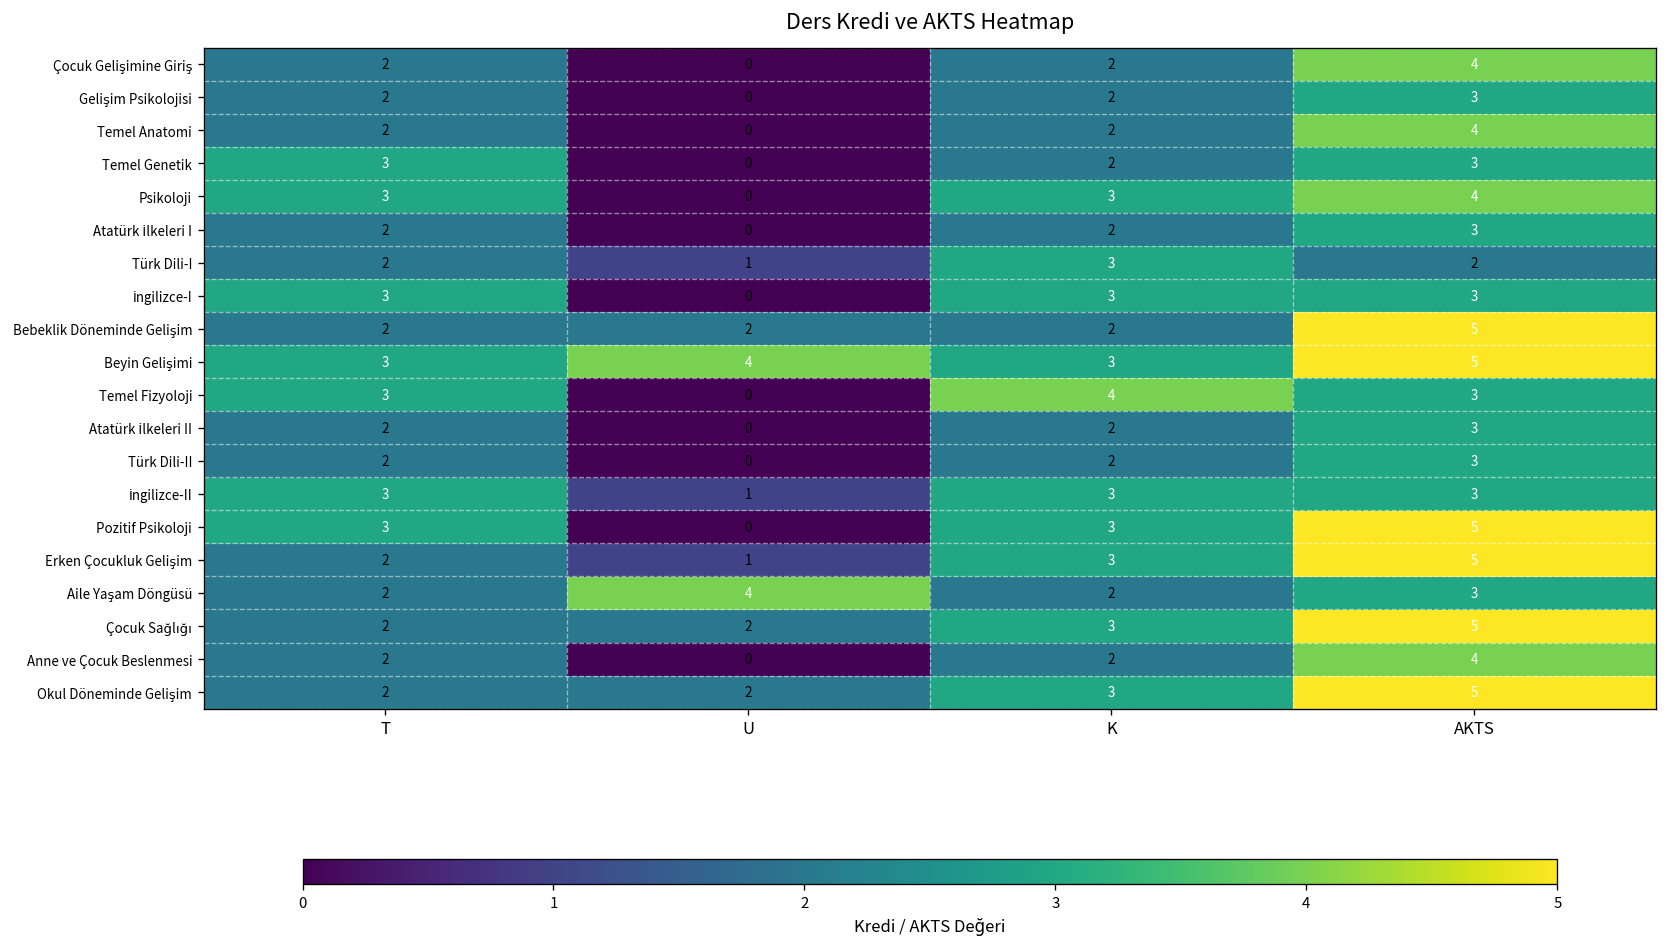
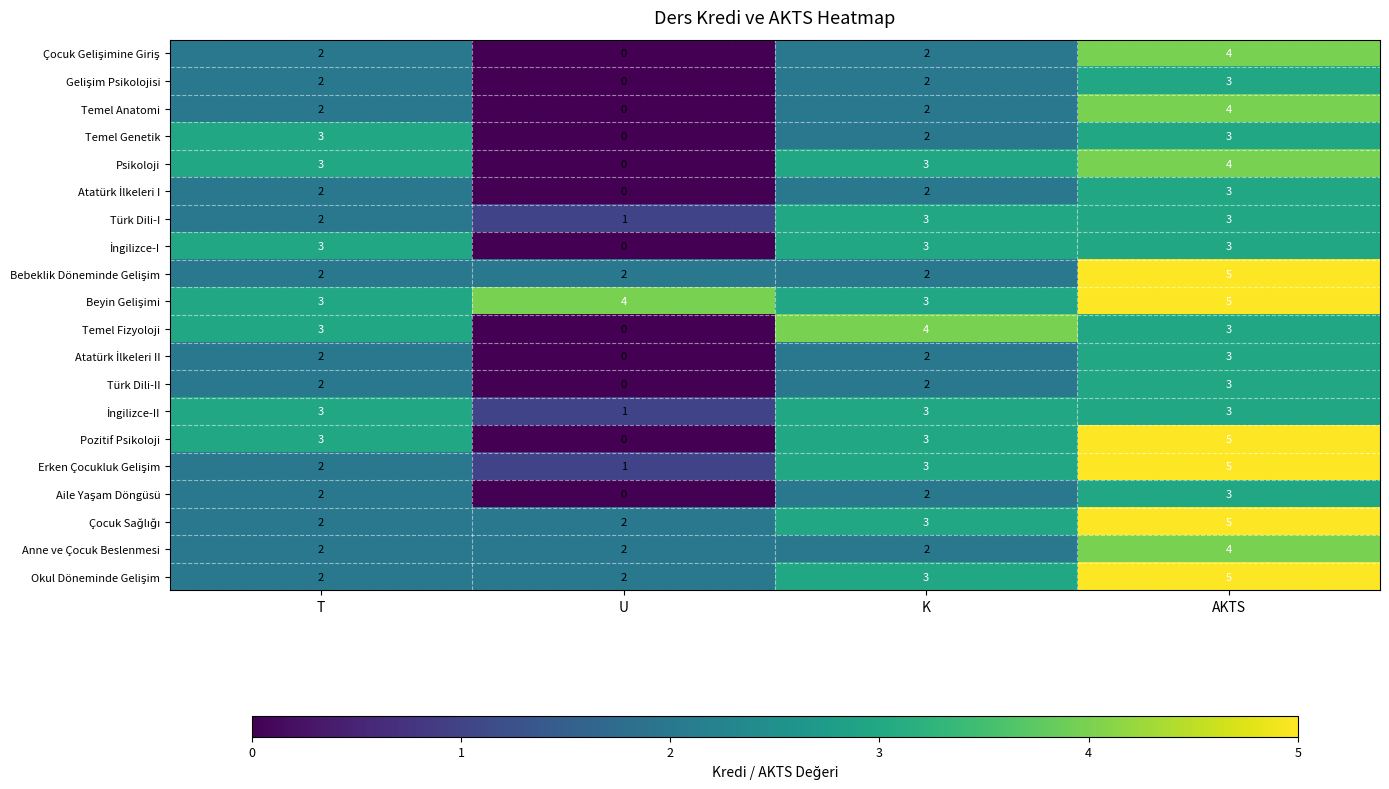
  {
    "Çocuk Gelişimine Giriş": {
      "T": 2,
      "U": 0,
      "K": 2,
      "AKTS": 4
    },
    "Gelişim Psikolojisi": {
      "T": 2,
      "U": 0,
      "K": 2,
      "AKTS": 3
    },
    "Temel Anatomi": {
      "T": 2,
      "U": 0,
      "K": 2,
      "AKTS": 4
    },
    "Temel Genetik": {
      "T": 3,
      "U": 0,
      "K": 2,
      "AKTS": 3
    },
    "Psikoloji": {
      "T": 3,
      "U": 0,
      "K": 3,
      "AKTS": 4
    },
    "Atatürk İlkeleri I": {
      "T": 2,
      "U": 0,
      "K": 2,
      "AKTS": 3
    },
    "Türk Dili-I": {
      "T": 2,
      "U": 1,
      "K": 3,
-     "AKTS": 2
+     "AKTS": 3
    },
    "İngilizce-I": {
      "T": 3,
      "U": 0,
      "K": 3,
      "AKTS": 3
    },
    "Bebeklik Döneminde Gelişim": {
      "T": 2,
      "U": 2,
      "K": 2,
      "AKTS": 5
    },
    "Beyin Gelişimi": {
      "T": 3,
      "U": 4,
      "K": 3,
      "AKTS": 5
    },
    "Temel Fizyoloji": {
      "T": 3,
      "U": 0,
      "K": 4,
      "AKTS": 3
    },
    "Atatürk İlkeleri II": {
      "T": 2,
      "U": 0,
      "K": 2,
      "AKTS": 3
    },
    "Türk Dili-II": {
      "T": 2,
      "U": 0,
      "K": 2,
      "AKTS": 3
    },
    "İngilizce-II": {
      "T": 3,
      "U": 1,
      "K": 3,
      "AKTS": 3
    },
    "Pozitif Psikoloji": {
      "T": 3,
      "U": 0,
      "K": 3,
      "AKTS": 5
    },
    "Erken Çocukluk Gelişim": {
      "T": 2,
      "U": 1,
      "K": 3,
      "AKTS": 5
    },
    "Aile Yaşam Döngüsü": {
      "T": 2,
-     "U": 4,
+     "U": 0,
      "K": 2,
      "AKTS": 3
    },
    "Çocuk Sağlığı": {
      "T": 2,
      "U": 2,
      "K": 3,
      "AKTS": 5
    },
    "Anne ve Çocuk Beslenmesi": {
      "T": 2,
-     "U": 0,
+     "U": 2,
      "K": 2,
      "AKTS": 4
    },
    "Okul Döneminde Gelişim": {
      "T": 2,
      "U": 2,
      "K": 3,
      "AKTS": 5
    }
  }
